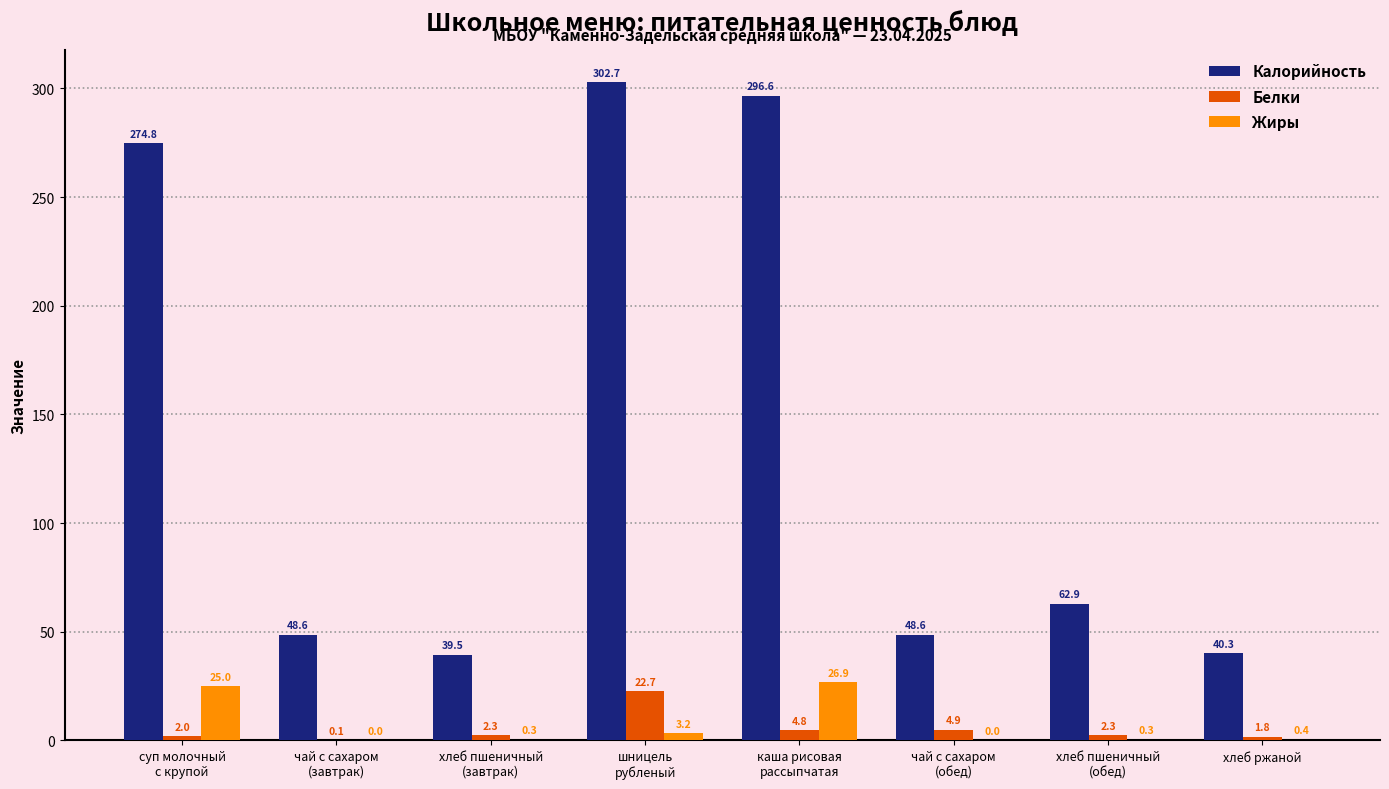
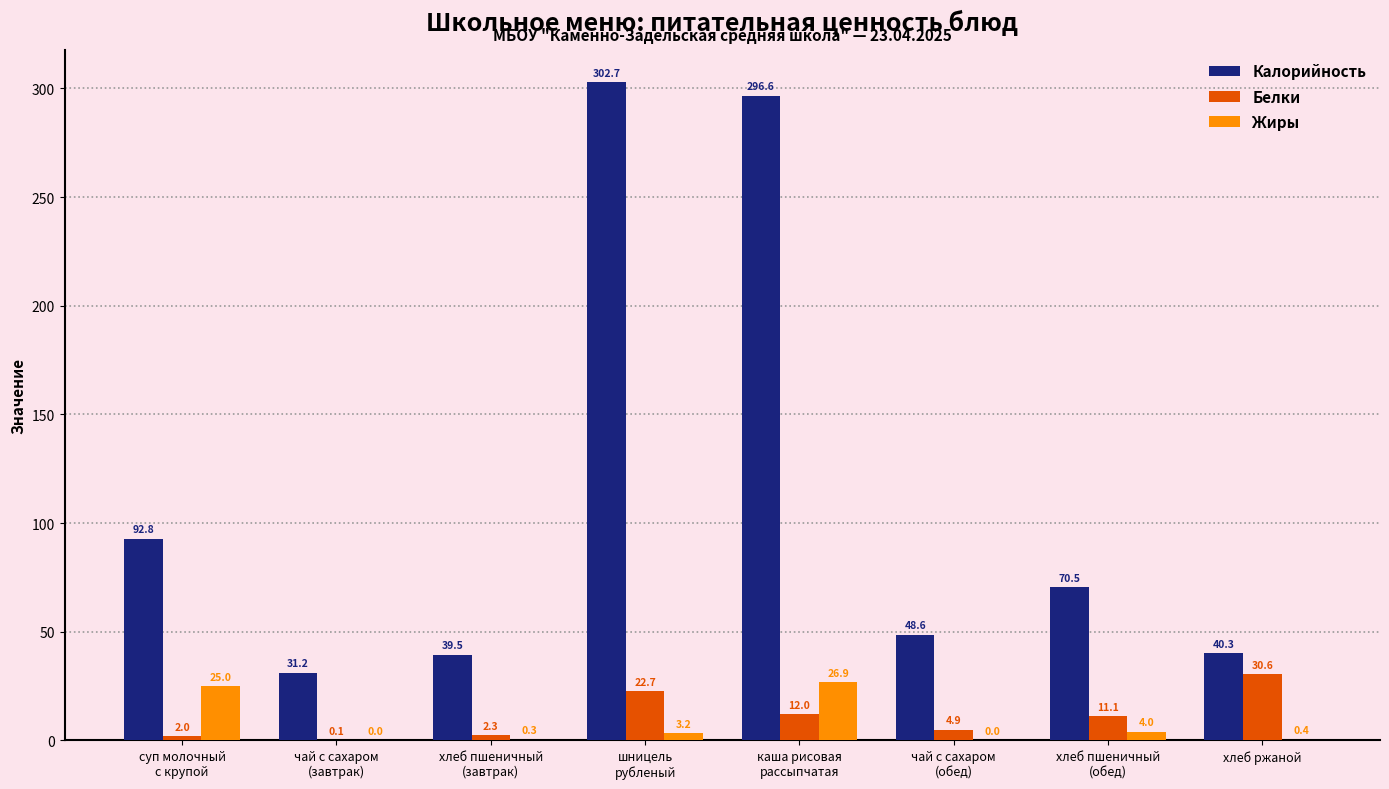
  {
    "Калорийность": {
-     "суп молочный с крупой": 274.8,
-     "чай с сахаром (завтрак)": 48.6,
+     "суп молочный с крупой": 92.8,
+     "чай с сахаром (завтрак)": 31.2,
      "хлеб пшеничный (завтрак)": 39.5,
      "шницель рубленый": 302.7,
      "каша рисовая рассыпчатая": 296.6,
      "чай с сахаром (обед)": 48.6,
-     "хлеб пшеничный (обед)": 62.9,
+     "хлеб пшеничный (обед)": 70.5,
      "хлеб ржаной": 40.3
    },
    "Белки": {
      "суп молочный с крупой": 2.0,
      "чай с сахаром (завтрак)": 0.1,
      "хлеб пшеничный (завтрак)": 2.3,
      "шницель рубленый": 22.7,
-     "каша рисовая рассыпчатая": 4.8,
+     "каша рисовая рассыпчатая": 12.0,
      "чай с сахаром (обед)": 4.9,
-     "хлеб пшеничный (обед)": 2.3,
-     "хлеб ржаной": 1.8
+     "хлеб пшеничный (обед)": 11.1,
+     "хлеб ржаной": 30.6
    },
    "Жиры": {
      "суп молочный с крупой": 25.0,
      "чай с сахаром (завтрак)": 0.0,
      "хлеб пшеничный (завтрак)": 0.3,
      "шницель рубленый": 3.2,
      "каша рисовая рассыпчатая": 26.9,
      "чай с сахаром (обед)": 0.0,
-     "хлеб пшеничный (обед)": 0.3,
+     "хлеб пшеничный (обед)": 4.0,
      "хлеб ржаной": 0.4
    }
  }
